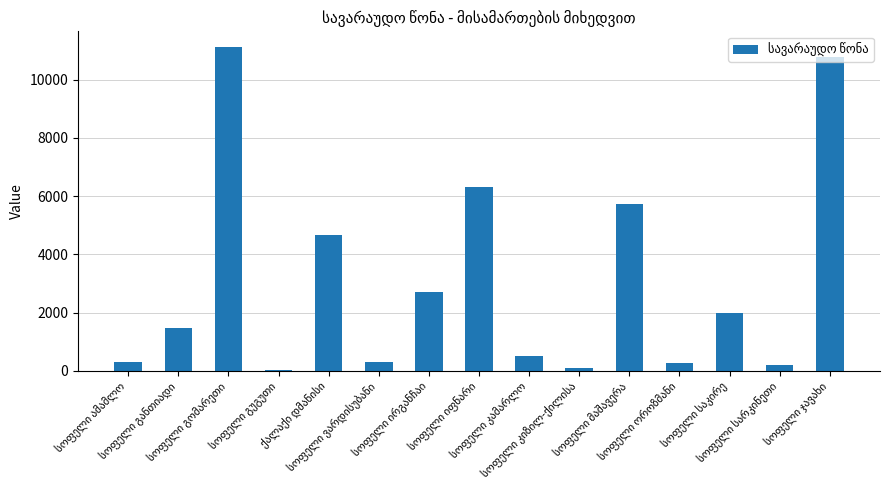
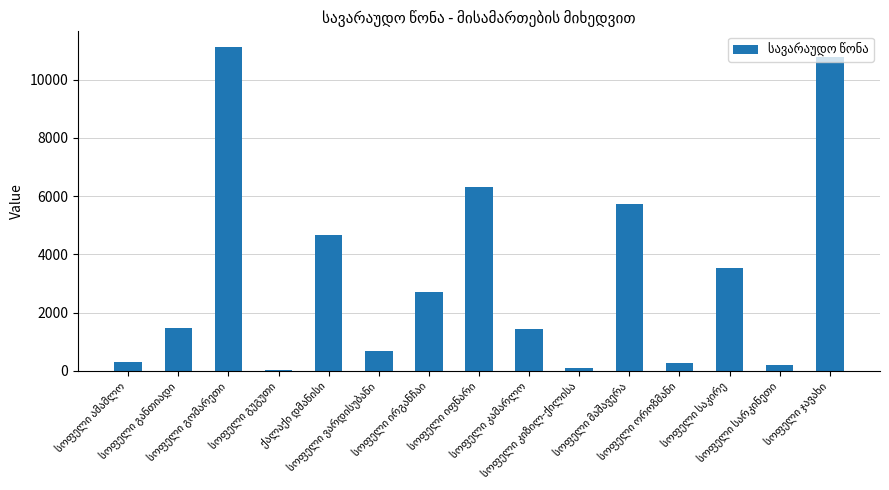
  {
    "სოფელი ამამლო": 300,
    "სოფელი განთიადი": 1500,
    "სოფელი გომარეთი": 11100,
    "ქალაქი დმანისი": 4700,
-   "სოფელი ვარდისუბანი": 300,
+   "სოფელი ვარდისუბანი": 700,
    "სოფელი ირგანჩაი": 2700,
    "სოფელი იფნარი": 6300,
-   "სოფელი კამარლო": 500,
+   "სოფელი კამარლო": 1400,
    "სოფელი მაშავერა": 5700,
    "სოფელი ოროზმანი": 300,
-   "სოფელი საკირე": 2000,
+   "სოფელი საკირე": 3500,
    "სოფელი სარკინეთი": 200
  }
